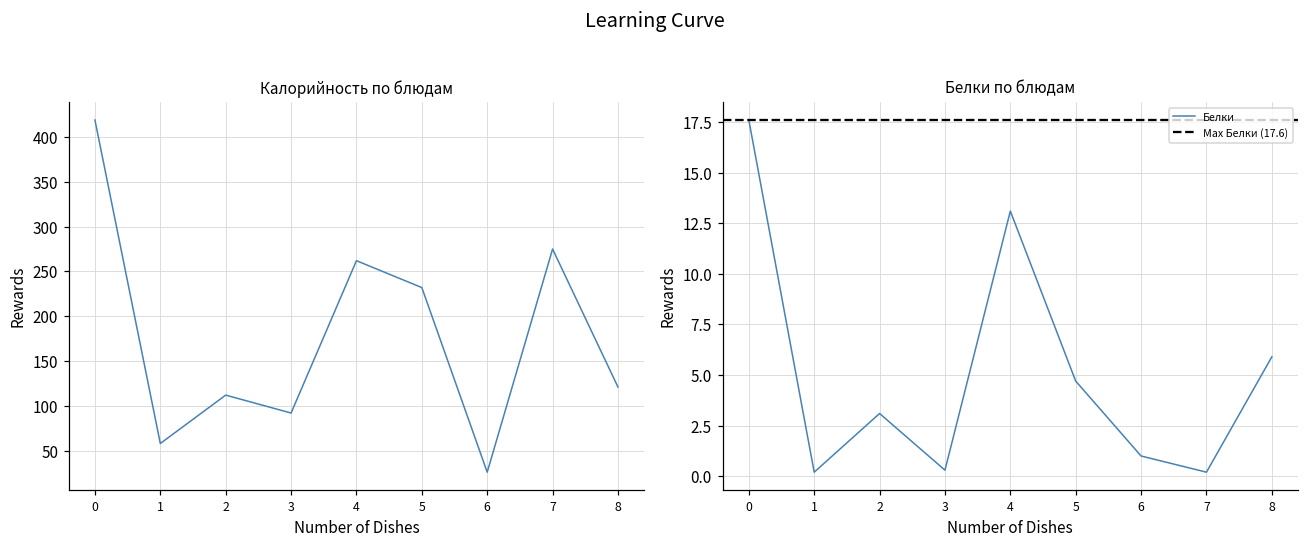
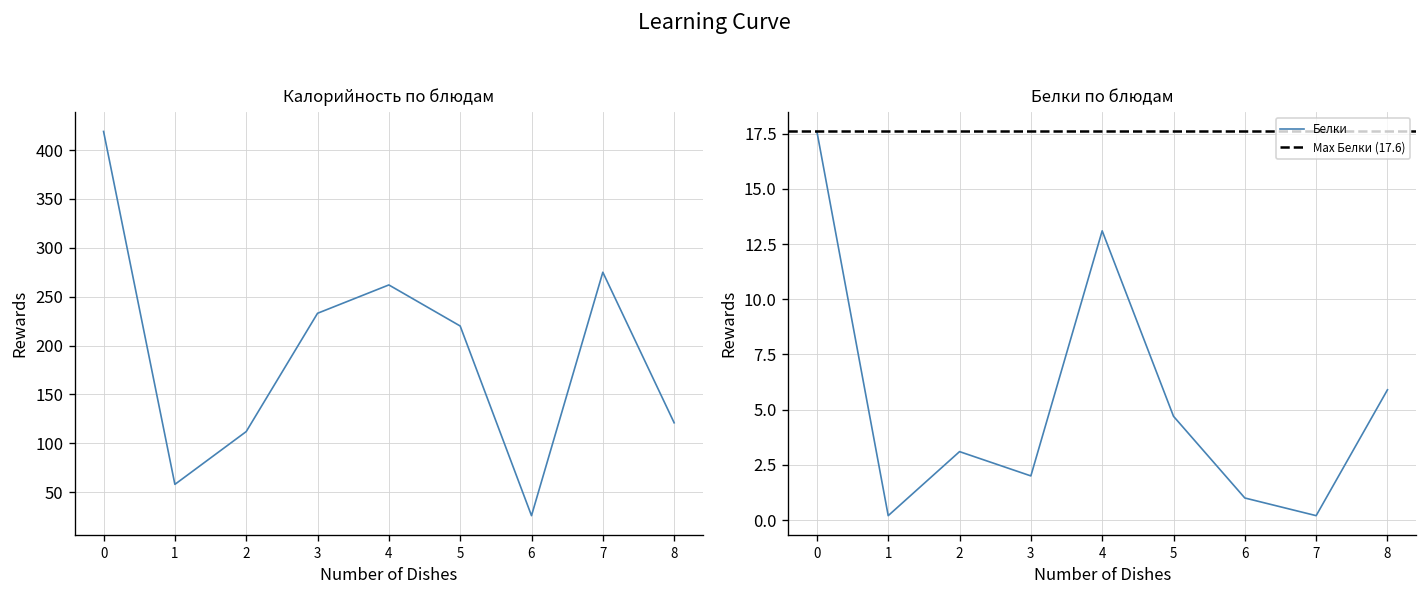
  {
    "Калорийность по блюдам": {
      "0": 420,
      "1": 60,
      "2": 110,
-     "3": 90,
+     "3": 230,
      "4": 260,
-     "5": 230,
+     "5": 220,
      "6": 30,
      "7": 280,
      "8": 120
    },
    "Белки по блюдам": {
      "0": 17.6,
      "1": 0.2,
      "2": 3.1,
-     "3": 0.3,
+     "3": 2.0,
      "4": 13.1,
      "5": 4.7,
      "6": 1.0,
      "7": 0.2,
      "8": 5.9
    }
  }
